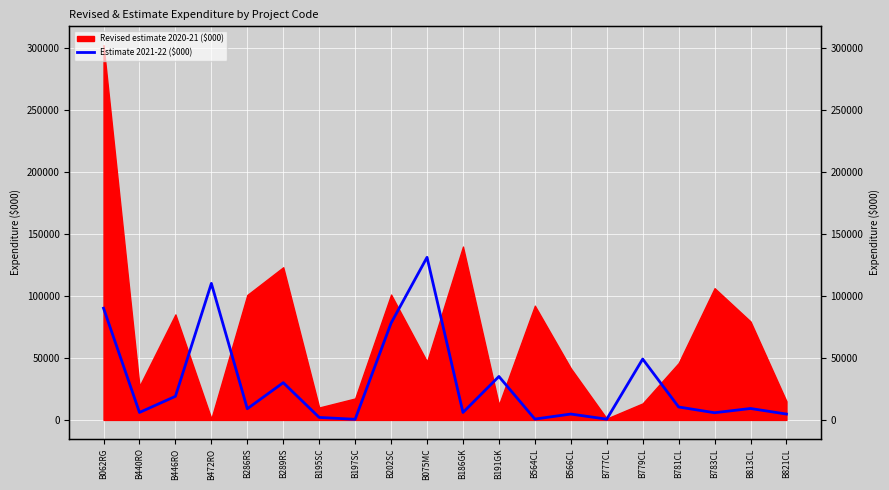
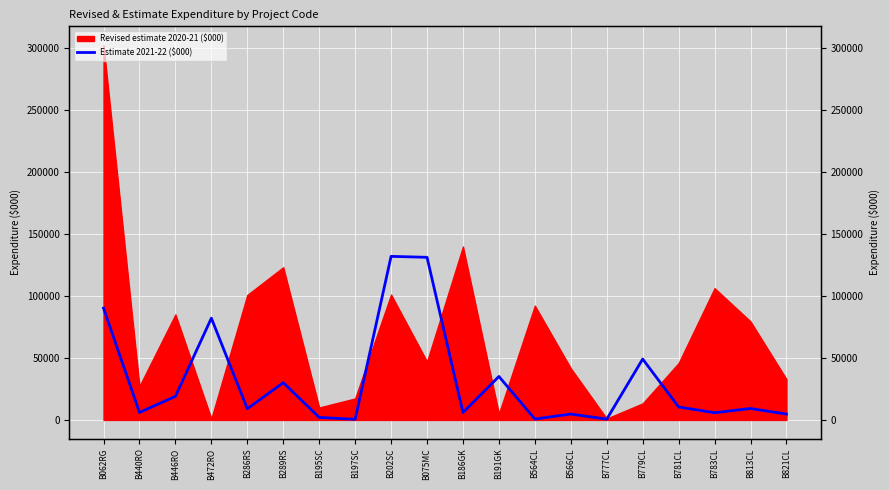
  {
    "Estimate 2021-22 ($000)": {
      "B062RG": 90000,
      "B440RO": 6000,
      "B446RO": 19000,
-     "B472RO": 110000,
+     "B472RO": 82000,
      "B286RS": 9000,
      "B289RS": 30000,
      "B195SC": 2000,
      "B197SC": 1000,
-     "B202SC": 78000,
+     "B202SC": 132000,
      "B075MC": 131000,
      "B186GK": 6000,
      "B191GK": 35000,
      "B564CL": 1000,
      "B566CL": 5000,
      "B779CL": 49000,
      "B781CL": 10000,
      "B783CL": 6000,
      "B813CL": 9000,
      "B821CL": 5000
    },
    "Revised estimate 2020-21 ($000)": {
      "B440RO": 27000,
      "B446RO": 85000,
      "B286RS": 101000,
      "B289RS": 123000,
      "B195SC": 10000,
      "B197SC": 17000,
      "B202SC": 101000,
      "B075MC": 47000,
      "B186GK": 140000,
-     "B191GK": 12000,
+     "B191GK": 5000,
      "B564CL": 92000,
      "B566CL": 42000,
      "B779CL": 13000,
      "B781CL": 46000,
      "B783CL": 106000,
      "B813CL": 79000,
-     "B821CL": 15000
+     "B821CL": 33000
    }
  }
